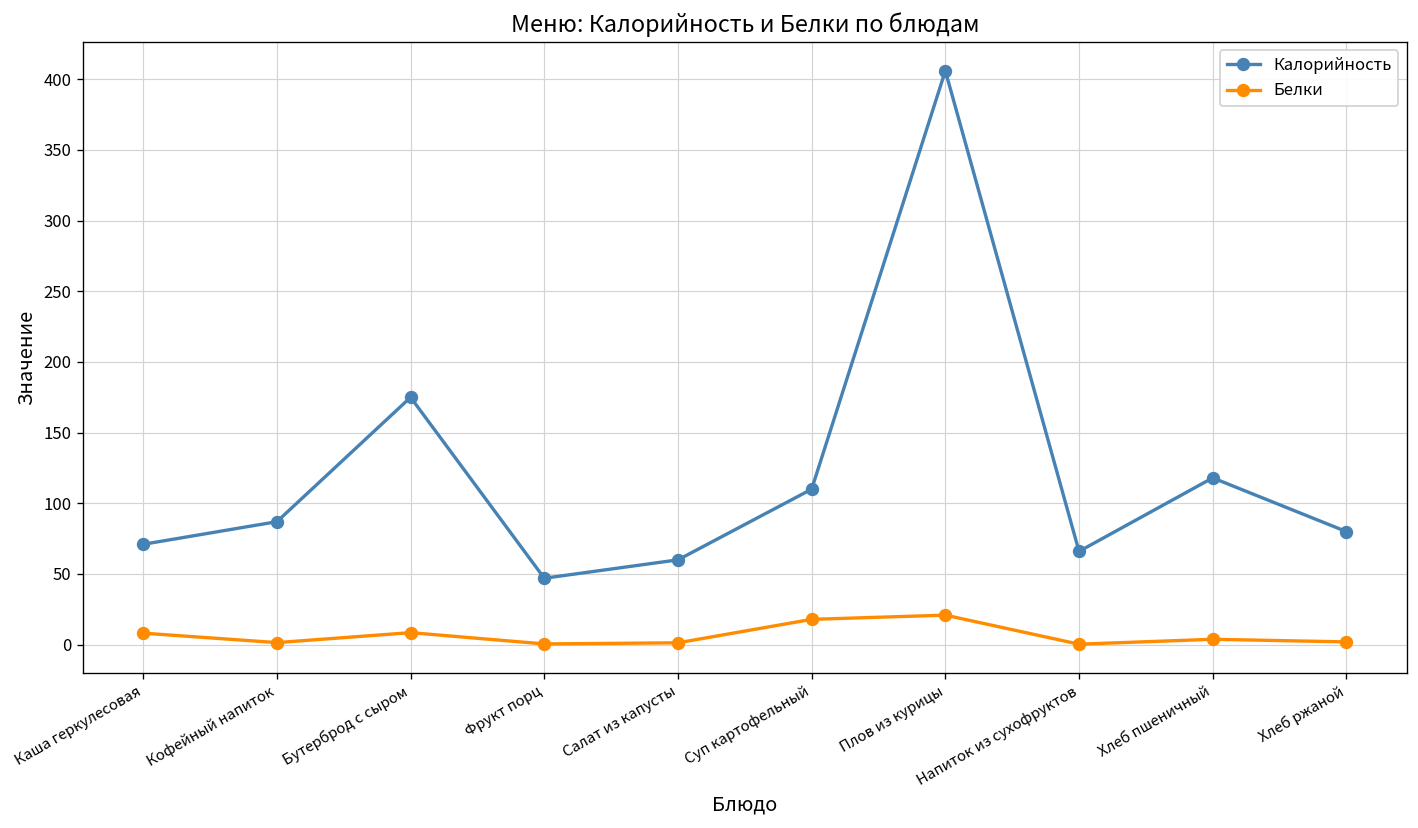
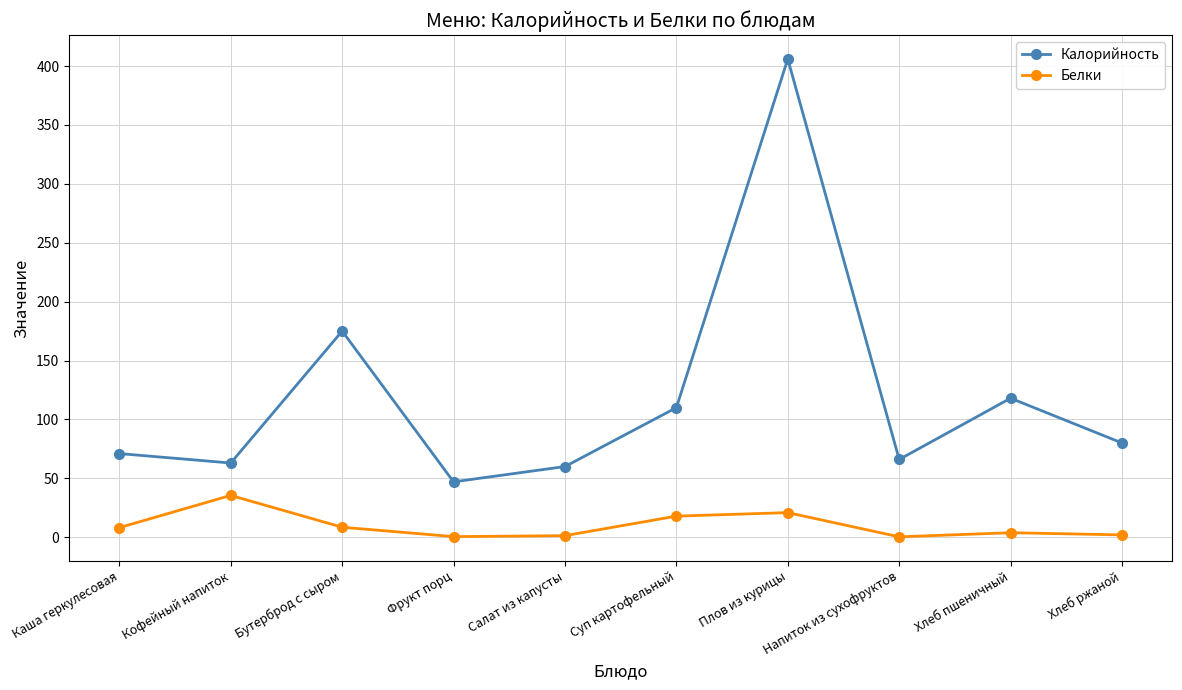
  {
    "Калорийность": {
      "Каша геркулесовая": 71,
-     "Кофейный напиток": 87,
+     "Кофейный напиток": 63,
      "Бутерброд с сыром": 175,
      "Фрукт порц": 47,
      "Салат из капусты": 60,
      "Суп картофельный": 110,
      "Плов из курицы": 406,
      "Напиток из сухофруктов": 66,
      "Хлеб пшеничный": 118,
      "Хлеб ржаной": 80
    },
    "Белки": {
      "Каша геркулесовая": 8,
-     "Кофейный напиток": 1,
+     "Кофейный напиток": 36,
      "Бутерброд с сыром": 8,
      "Фрукт порц": 1,
      "Салат из капусты": 1,
      "Суп картофельный": 18,
      "Плов из курицы": 21,
      "Напиток из сухофруктов": 0,
      "Хлеб пшеничный": 4,
      "Хлеб ржаной": 2
    }
  }
